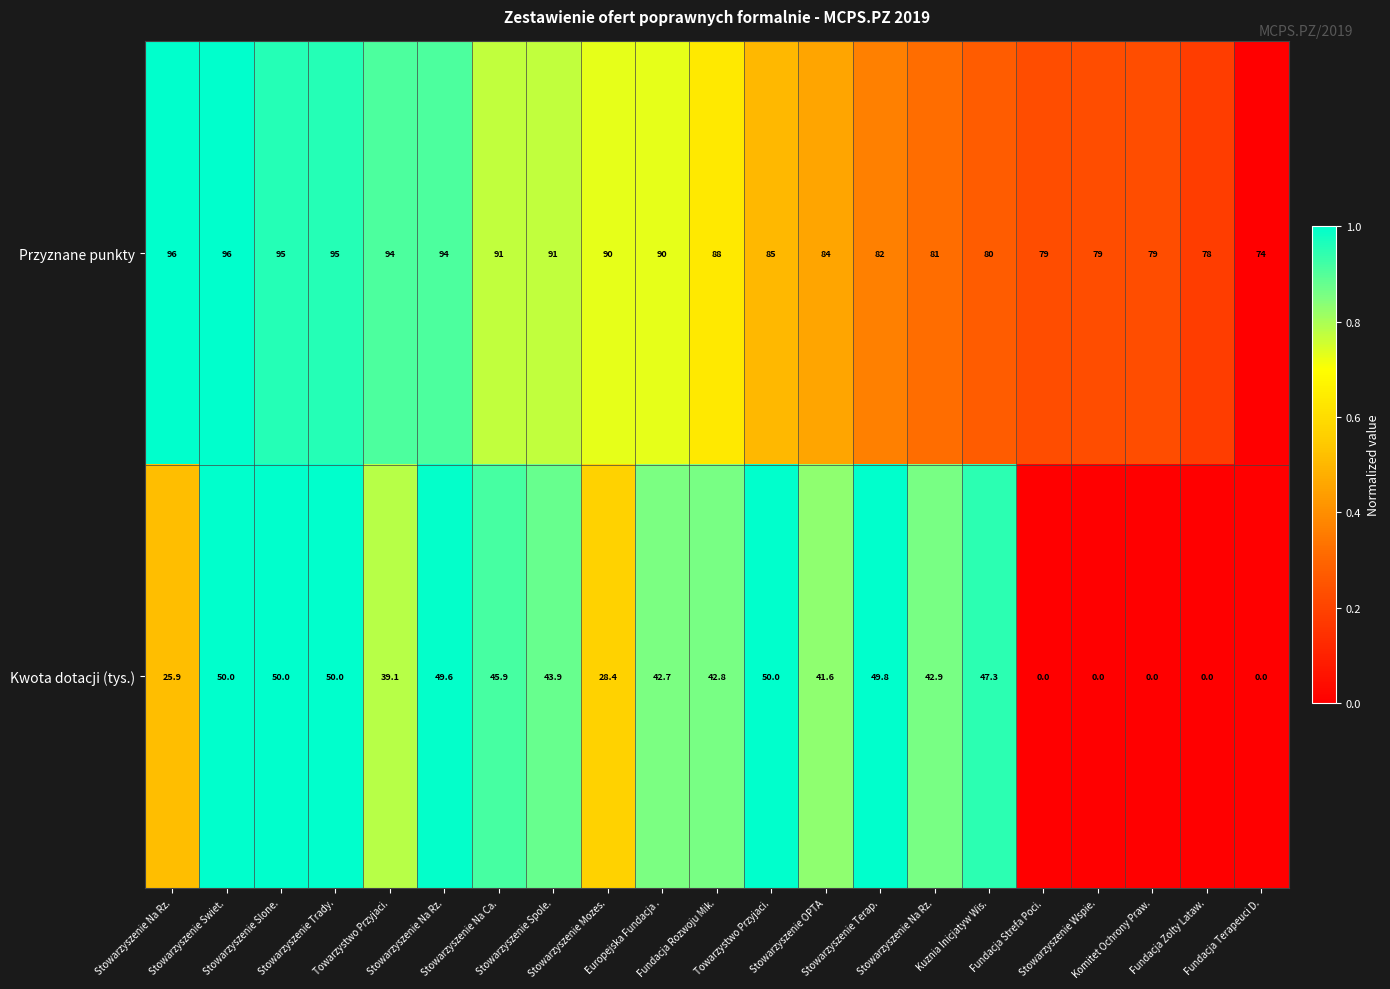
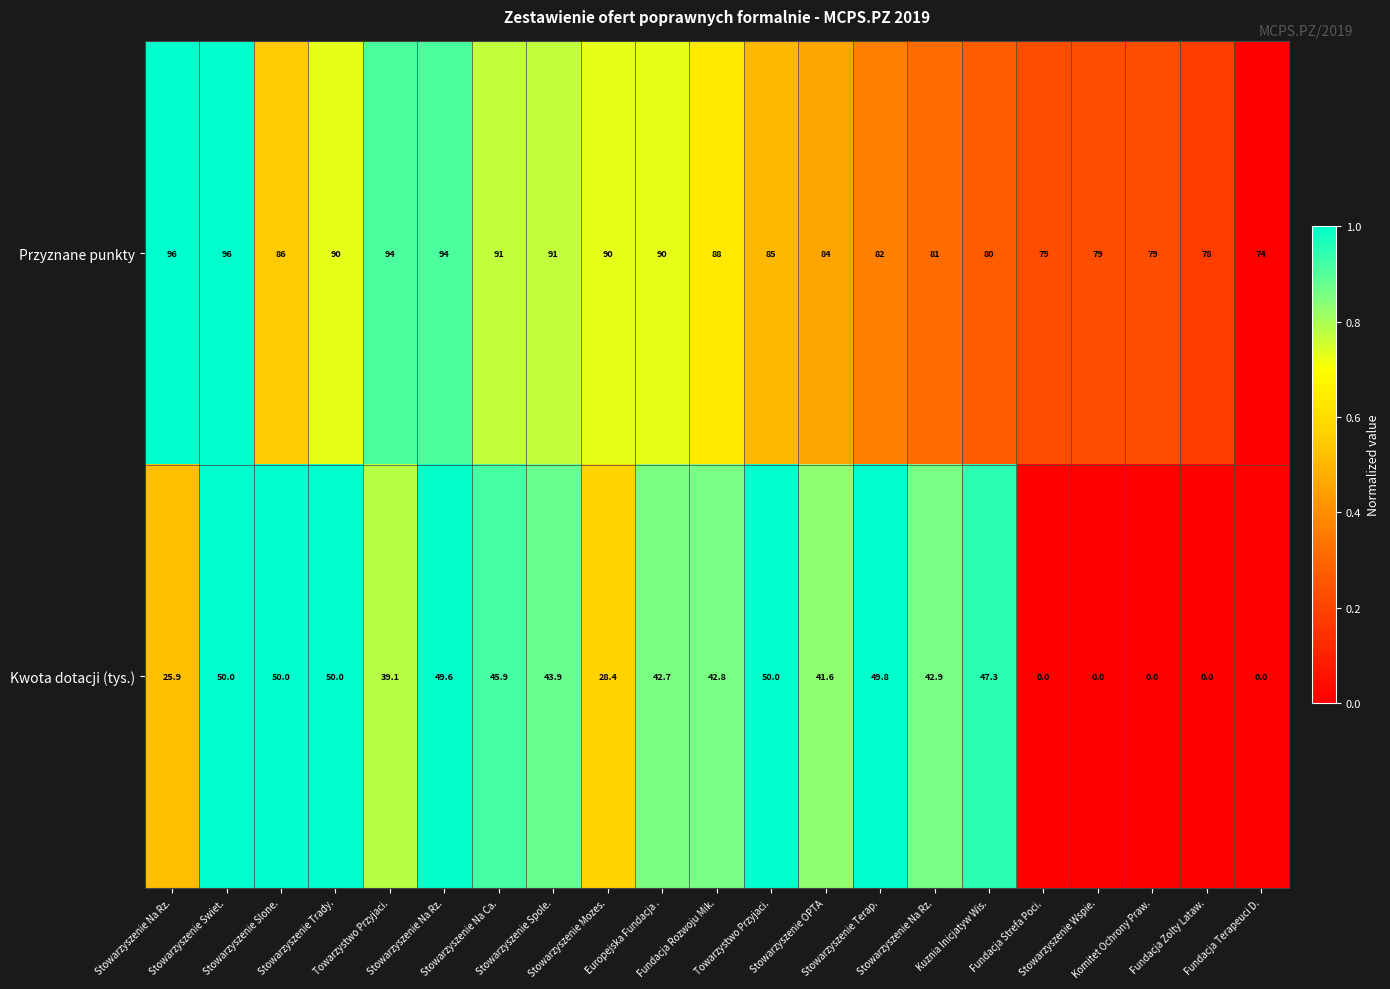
  {
    "Przyznane punkty": {
      "Stowarzyszenie Swiet.": 96,
-     "Stowarzyszenie Slone.": 95,
-     "Stowarzyszenie Trady.": 95,
+     "Stowarzyszenie Slone.": 86,
+     "Stowarzyszenie Trady.": 90,
      "Stowarzyszenie Na Ca.": 91,
      "Stowarzyszenie Spole.": 91,
      "Stowarzyszenie Mozes.": 90,
      "Europejska Fundacja .": 90,
      "Fundacja Rozwoju Mik.": 88,
      "Stowarzyszenie OPTA": 84,
      "Stowarzyszenie Terap.": 82,
      "Kuznia Inicjatyw Wis.": 80,
      "Fundacja Strefa Poci.": 79,
      "Stowarzyszenie Wspie.": 79,
      "Komitet Ochrony Praw.": 79,
      "Fundacja Zolty Lataw.": 78,
      "Fundacja Terapeuci D.": 74
    },
    "Kwota dotacji (tys.)": {
      "Stowarzyszenie Swiet.": 50.0,
      "Stowarzyszenie Slone.": 50.0,
      "Stowarzyszenie Trady.": 50.0,
      "Stowarzyszenie Na Ca.": 45.9,
      "Stowarzyszenie Spole.": 43.9,
      "Stowarzyszenie Mozes.": 28.4,
      "Europejska Fundacja .": 42.7,
      "Fundacja Rozwoju Mik.": 42.8,
      "Stowarzyszenie OPTA": 41.6,
      "Stowarzyszenie Terap.": 49.8,
      "Kuznia Inicjatyw Wis.": 47.3,
      "Fundacja Strefa Poci.": 0.0,
      "Stowarzyszenie Wspie.": 0.0,
      "Komitet Ochrony Praw.": 0.0,
      "Fundacja Zolty Lataw.": 0.0,
      "Fundacja Terapeuci D.": 0.0
    }
  }
